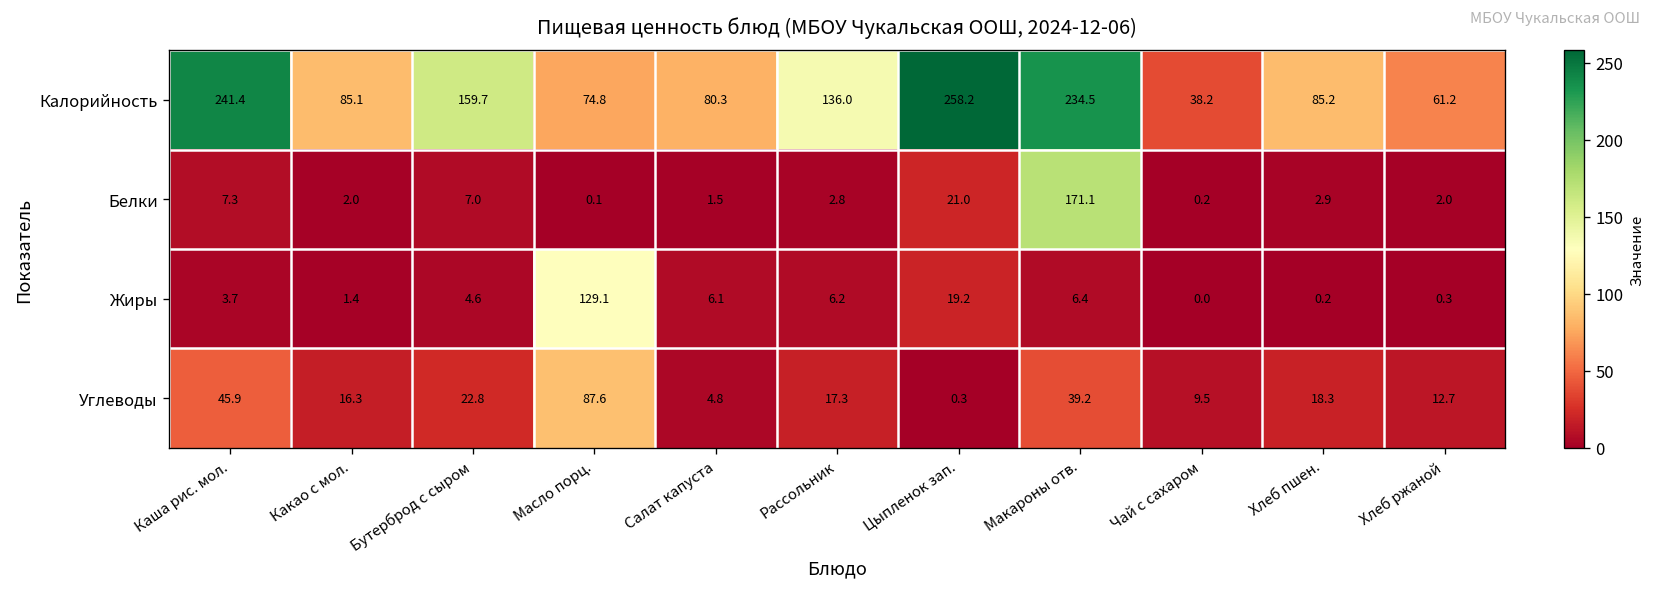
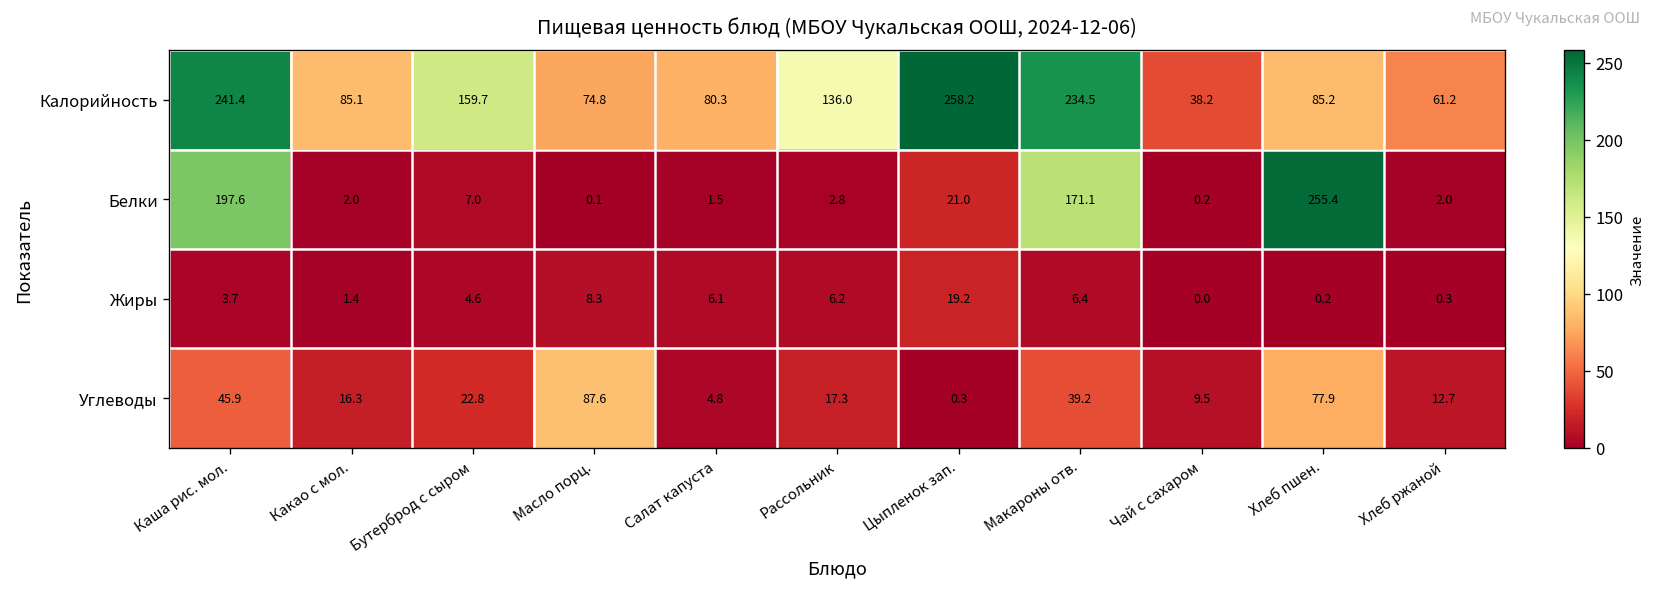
  {
    "Калорийность": {
      "Каша рис. мол.": 241.4,
      "Какао с мол.": 85.1,
      "Бутерброд с сыром": 159.7,
      "Масло порц.": 74.8,
      "Салат капуста": 80.3,
      "Рассольник": 136.0,
      "Цыпленок зап.": 258.2,
      "Макароны отв.": 234.5,
      "Чай с сахаром": 38.2,
      "Хлеб пшен.": 85.2,
      "Хлеб ржаной": 61.2
    },
    "Белки": {
-     "Каша рис. мол.": 7.3,
+     "Каша рис. мол.": 197.6,
      "Какао с мол.": 2.0,
      "Бутерброд с сыром": 7.0,
      "Масло порц.": 0.1,
      "Салат капуста": 1.5,
      "Рассольник": 2.8,
      "Цыпленок зап.": 21.0,
      "Макароны отв.": 171.1,
      "Чай с сахаром": 0.2,
-     "Хлеб пшен.": 2.9,
+     "Хлеб пшен.": 255.4,
      "Хлеб ржаной": 2.0
    },
    "Жиры": {
      "Каша рис. мол.": 3.7,
      "Какао с мол.": 1.4,
      "Бутерброд с сыром": 4.6,
-     "Масло порц.": 129.1,
+     "Масло порц.": 8.3,
      "Салат капуста": 6.1,
      "Рассольник": 6.2,
      "Цыпленок зап.": 19.2,
      "Макароны отв.": 6.4,
      "Чай с сахаром": 0.0,
      "Хлеб пшен.": 0.2,
      "Хлеб ржаной": 0.3
    },
    "Углеводы": {
      "Каша рис. мол.": 45.9,
      "Какао с мол.": 16.3,
      "Бутерброд с сыром": 22.8,
      "Масло порц.": 87.6,
      "Салат капуста": 4.8,
      "Рассольник": 17.3,
      "Цыпленок зап.": 0.3,
      "Макароны отв.": 39.2,
      "Чай с сахаром": 9.5,
-     "Хлеб пшен.": 18.3,
+     "Хлеб пшен.": 77.9,
      "Хлеб ржаной": 12.7
    }
  }
